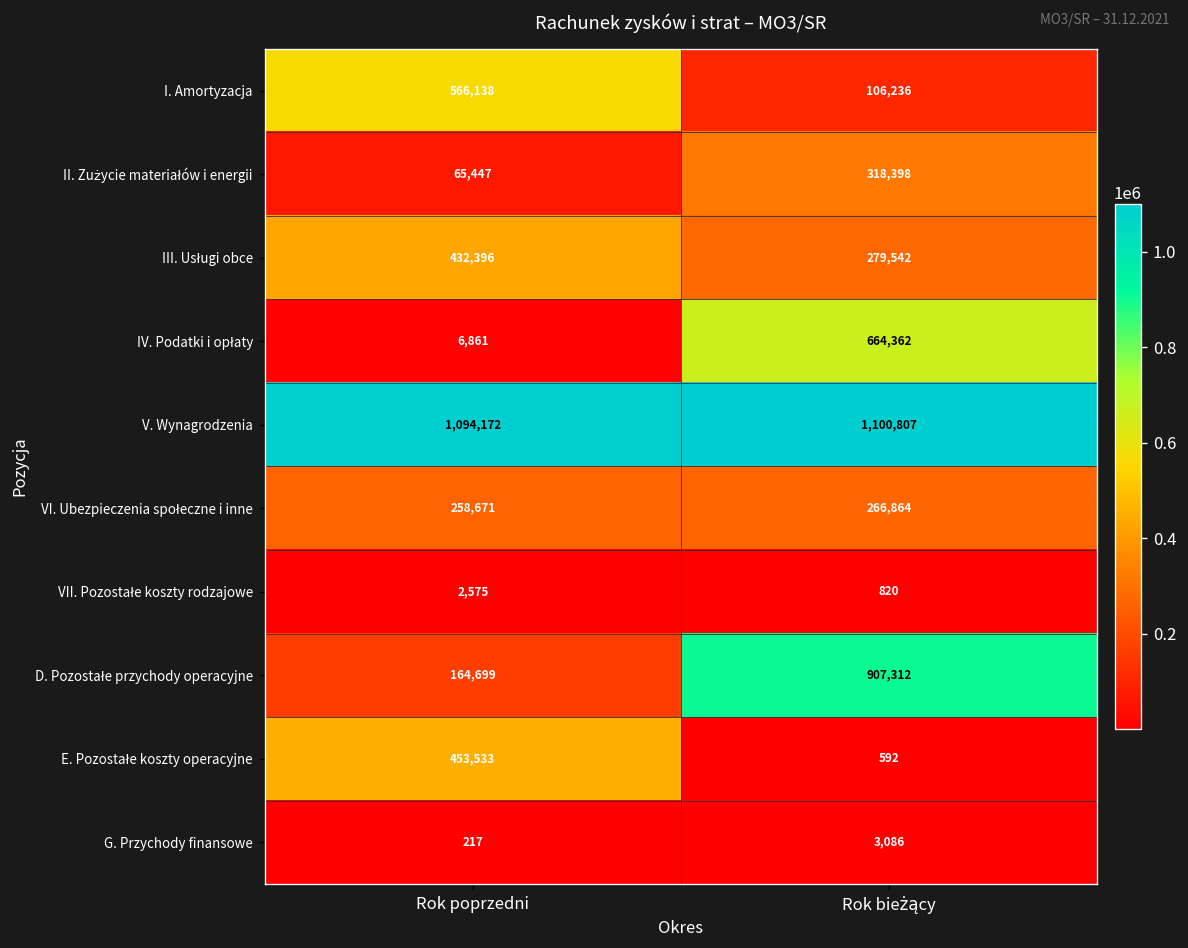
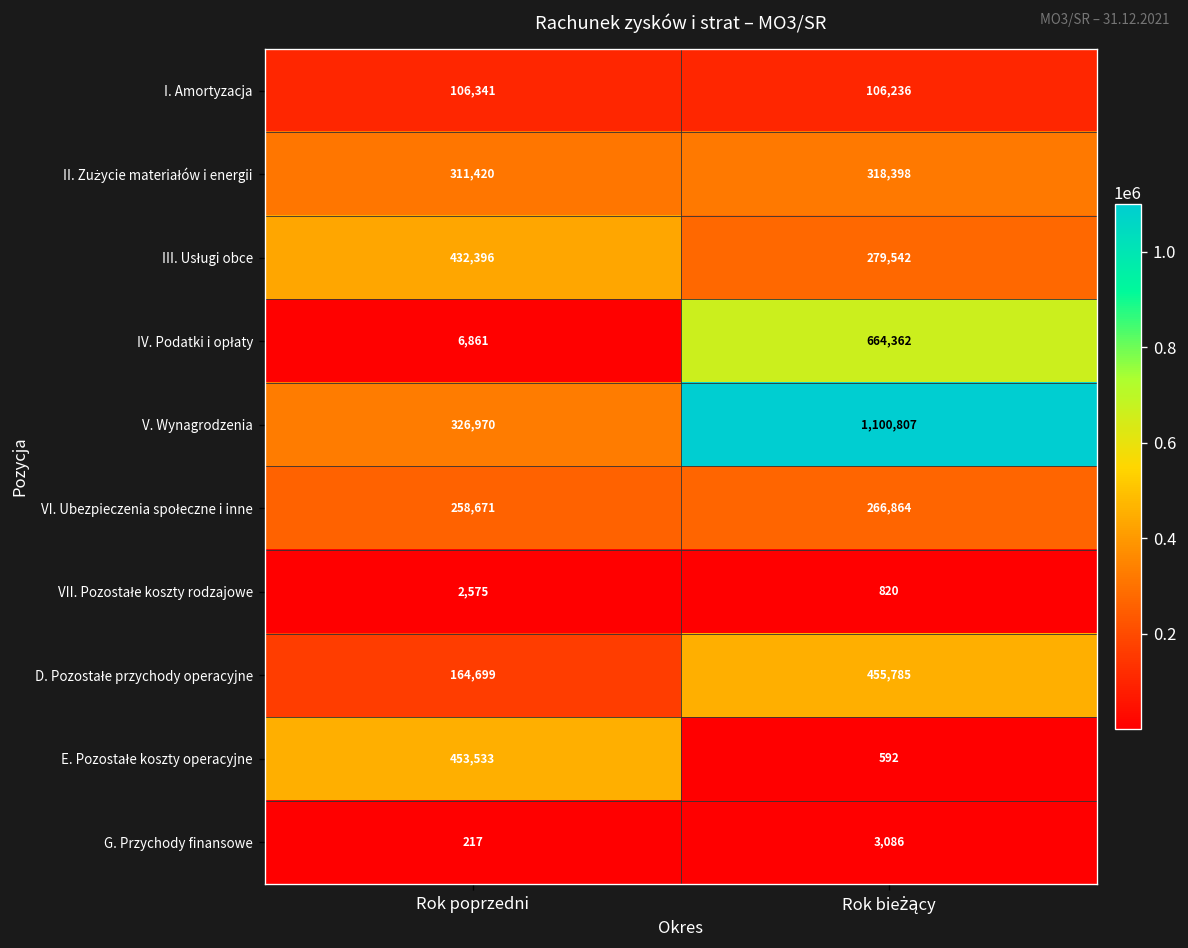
  {
    "I. Amortyzacja": {
-     "Rok poprzedni": "566,138",
+     "Rok poprzedni": "106,341",
      "Rok bieżący": "106,236"
    },
    "II. Zużycie materiałów i energii": {
-     "Rok poprzedni": "65,447",
+     "Rok poprzedni": "311,420",
      "Rok bieżący": "318,398"
    },
    "III. Usługi obce": {
      "Rok poprzedni": "432,396",
      "Rok bieżący": "279,542"
    },
    "IV. Podatki i opłaty": {
      "Rok poprzedni": "6,861",
      "Rok bieżący": "664,362"
    },
    "V. Wynagrodzenia": {
-     "Rok poprzedni": "1,094,172",
+     "Rok poprzedni": "326,970",
      "Rok bieżący": "1,100,807"
    },
    "VI. Ubezpieczenia społeczne i inne": {
      "Rok poprzedni": "258,671",
      "Rok bieżący": "266,864"
    },
    "VII. Pozostałe koszty rodzajowe": {
      "Rok poprzedni": "2,575",
      "Rok bieżący": "820"
    },
    "D. Pozostałe przychody operacyjne": {
      "Rok poprzedni": "164,699",
-     "Rok bieżący": "907,312"
+     "Rok bieżący": "455,785"
    },
    "E. Pozostałe koszty operacyjne": {
      "Rok poprzedni": "453,533",
      "Rok bieżący": "592"
    },
    "G. Przychody finansowe": {
      "Rok poprzedni": "217",
      "Rok bieżący": "3,086"
    }
  }
